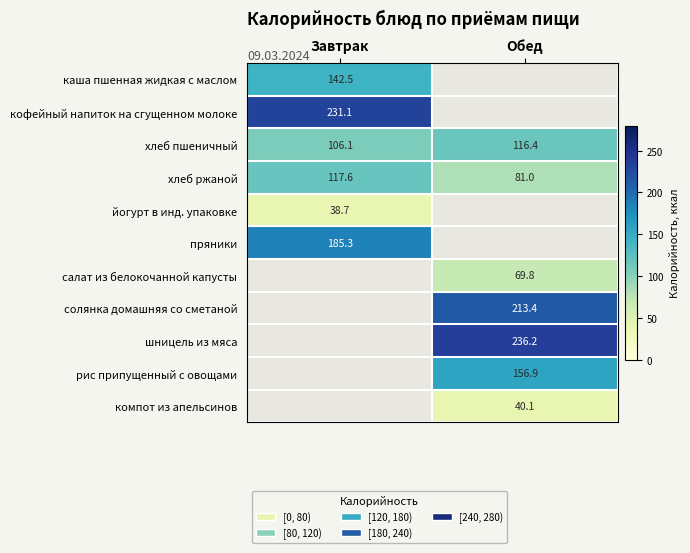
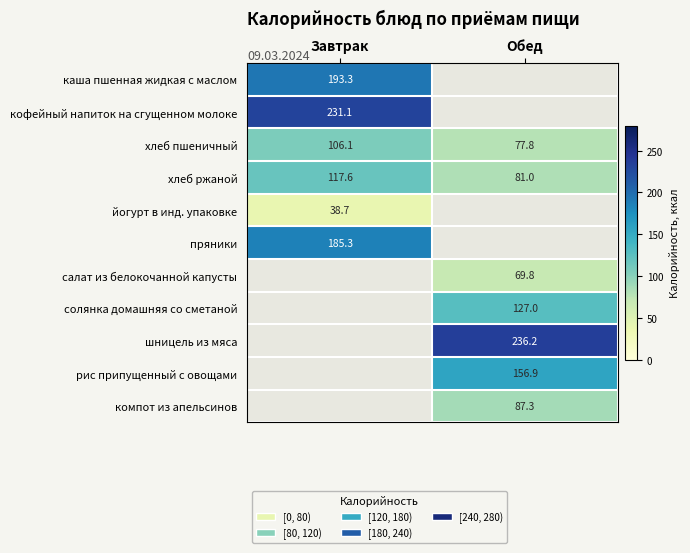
  {
    "каша пшенная жидкая с маслом": {
-     "Завтрак": 142.5
+     "Завтрак": 193.3
    },
    "кофейный напиток на сгущенном молоке": {
      "Завтрак": 231.1
    },
    "хлеб пшеничный": {
      "Завтрак": 106.1,
-     "Обед": 116.4
+     "Обед": 77.8
    },
    "хлеб ржаной": {
      "Завтрак": 117.6,
      "Обед": 81.0
    },
    "йогурт в инд. упаковке": {
      "Завтрак": 38.7
    },
    "пряники": {
      "Завтрак": 185.3
    },
    "салат из белокочанной капусты": {
      "Обед": 69.8
    },
    "солянка домашняя со сметаной": {
-     "Обед": 213.4
+     "Обед": 127.0
    },
    "шницель из мяса": {
      "Обед": 236.2
    },
    "рис припущенный с овощами": {
      "Обед": 156.9
    },
    "компот из апельсинов": {
-     "Обед": 40.1
+     "Обед": 87.3
    }
  }
